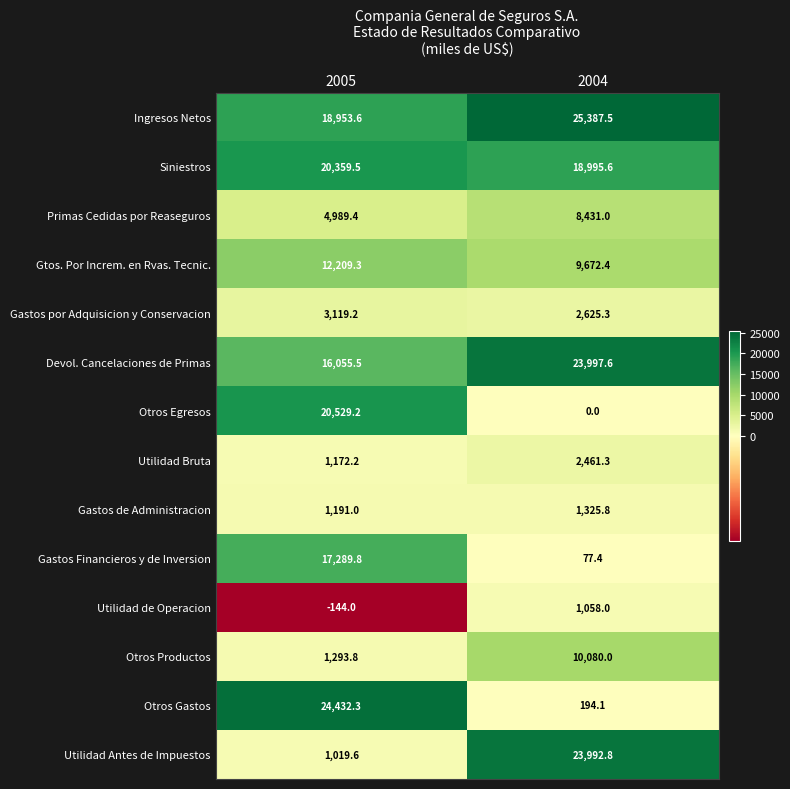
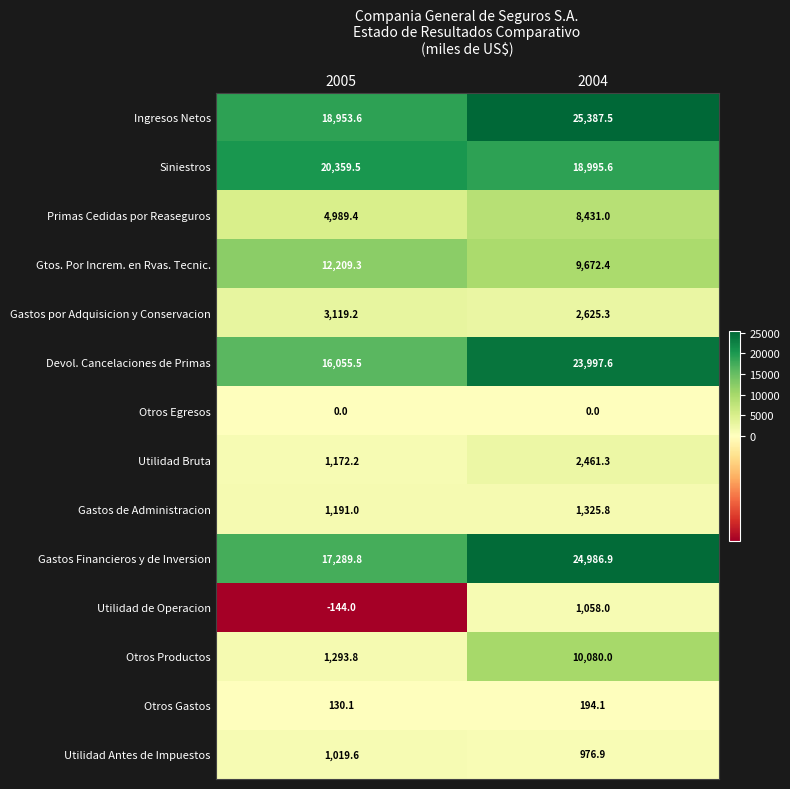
  {
    "Ingresos Netos": {
      "2005": "18,953.6",
      "2004": "25,387.5"
    },
    "Siniestros": {
      "2005": "20,359.5",
      "2004": "18,995.6"
    },
    "Primas Cedidas por Reaseguros": {
      "2005": "4,989.4",
      "2004": "8,431.0"
    },
    "Gtos. Por Increm. en Rvas. Tecnic.": {
      "2005": "12,209.3",
      "2004": "9,672.4"
    },
    "Gastos por Adquisicion y Conservacion": {
      "2005": "3,119.2",
      "2004": "2,625.3"
    },
    "Devol. Cancelaciones de Primas": {
      "2005": "16,055.5",
      "2004": "23,997.6"
    },
    "Otros Egresos": {
-     "2005": "20,529.2",
+     "2005": "0.0",
      "2004": "0.0"
    },
    "Utilidad Bruta": {
      "2005": "1,172.2",
      "2004": "2,461.3"
    },
    "Gastos de Administracion": {
      "2005": "1,191.0",
      "2004": "1,325.8"
    },
    "Gastos Financieros y de Inversion": {
      "2005": "17,289.8",
-     "2004": "77.4"
+     "2004": "24,986.9"
    },
    "Utilidad de Operacion": {
      "2005": "-144.0",
      "2004": "1,058.0"
    },
    "Otros Productos": {
      "2005": "1,293.8",
      "2004": "10,080.0"
    },
    "Otros Gastos": {
-     "2005": "24,432.3",
+     "2005": "130.1",
      "2004": "194.1"
    },
    "Utilidad Antes de Impuestos": {
      "2005": "1,019.6",
-     "2004": "23,992.8"
+     "2004": "976.9"
    }
  }
